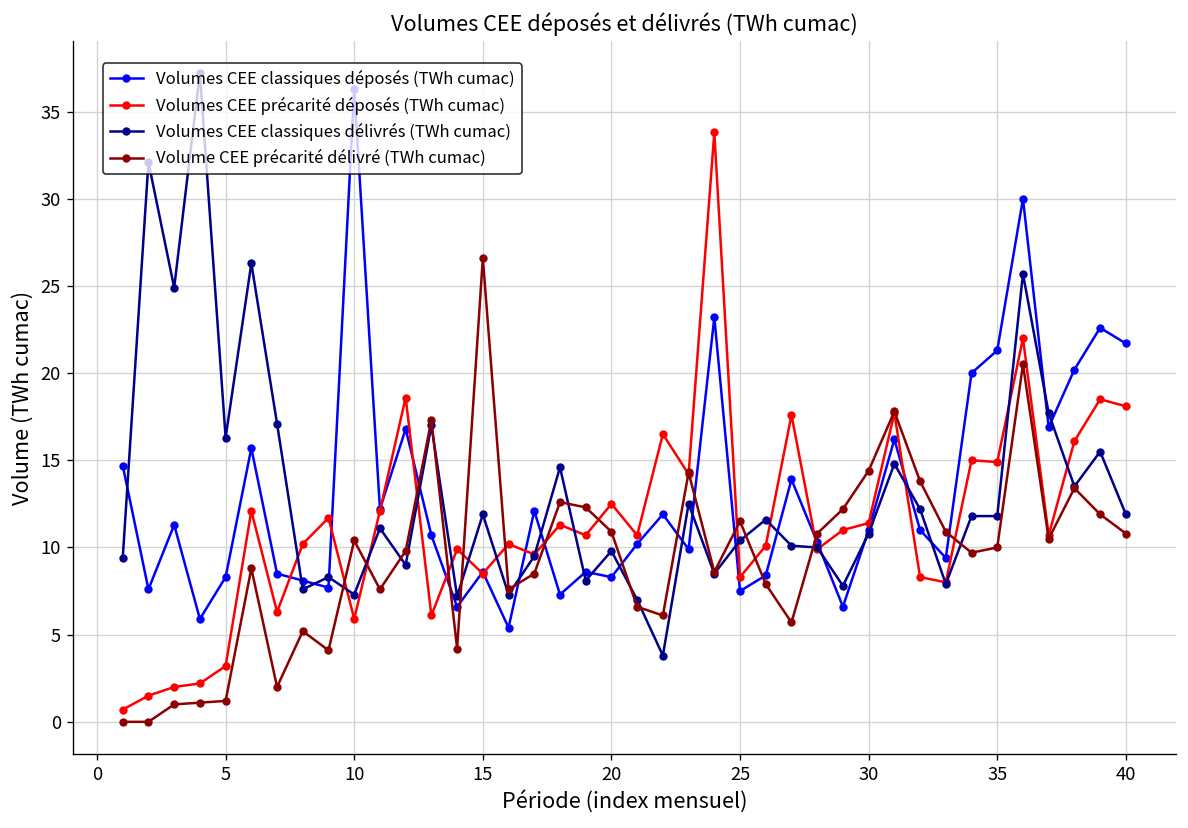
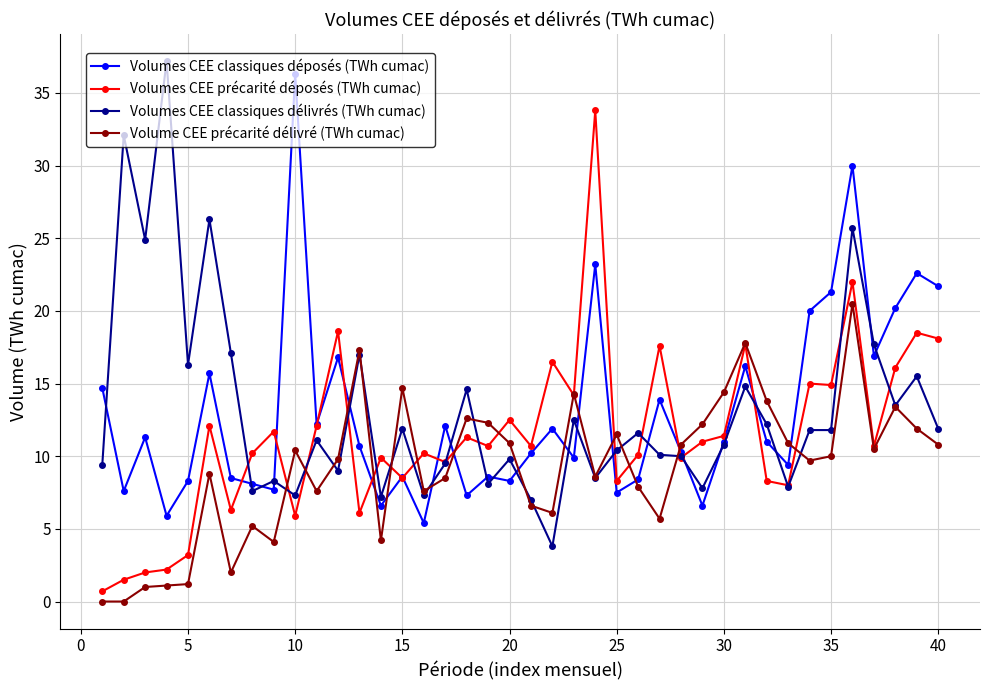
  {
    "Volumes CEE classiques déposés (TWh cumac)": {
      "5": 8.3,
      "20": 8.3,
      "25": 7.5,
      "30": 11.0,
      "35": 21.3,
      "40": 21.7
    },
    "Volumes CEE précarité déposés (TWh cumac)": {
      "5": 3.2,
      "10": 5.9,
      "20": 12.5,
      "25": 8.3,
      "30": 11.4,
      "35": 14.9,
      "40": 18.1
    },
    "Volumes CEE classiques délivrés (TWh cumac)": {
      "5": 16.3,
      "10": 7.3,
      "15": 11.9,
      "20": 9.8,
      "25": 10.4,
      "30": 10.8,
      "35": 11.8,
      "40": 11.9
    },
    "Volume CEE précarité délivré (TWh cumac)": {
      "5": 1.2,
      "10": 10.4,
-     "15": 26.6,
+     "15": 14.7,
      "20": 10.9,
      "25": 11.5,
      "30": 14.4,
      "35": 10.0,
      "40": 10.8
    }
  }
